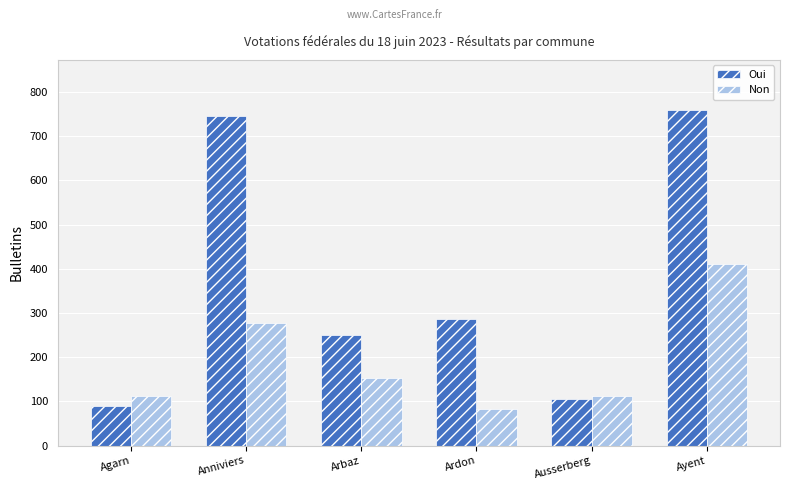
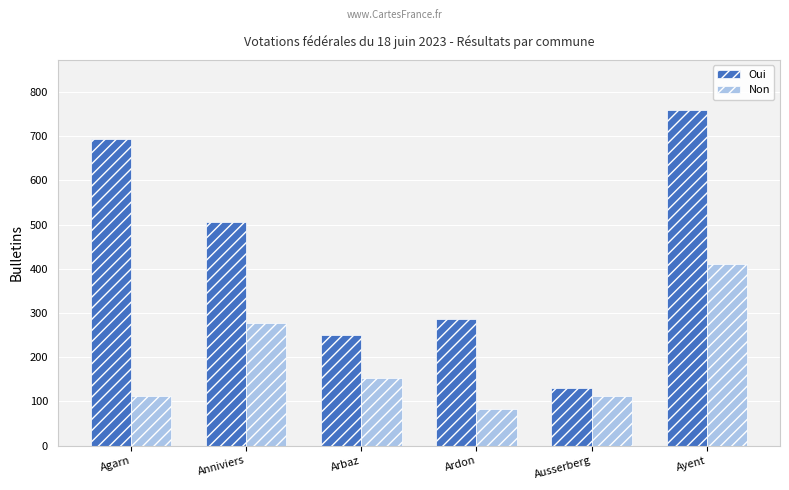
  {
    "Oui": {
-     "Agarn": 90,
-     "Anniviers": 750,
+     "Agarn": 690,
+     "Anniviers": 510,
      "Arbaz": 250,
      "Ardon": 290,
-     "Ausserberg": 110,
+     "Ausserberg": 130,
      "Ayent": 760
    },
    "Non": {
      "Agarn": 110,
      "Anniviers": 280,
      "Arbaz": 150,
      "Ardon": 80,
      "Ausserberg": 110,
      "Ayent": 410
    }
  }
